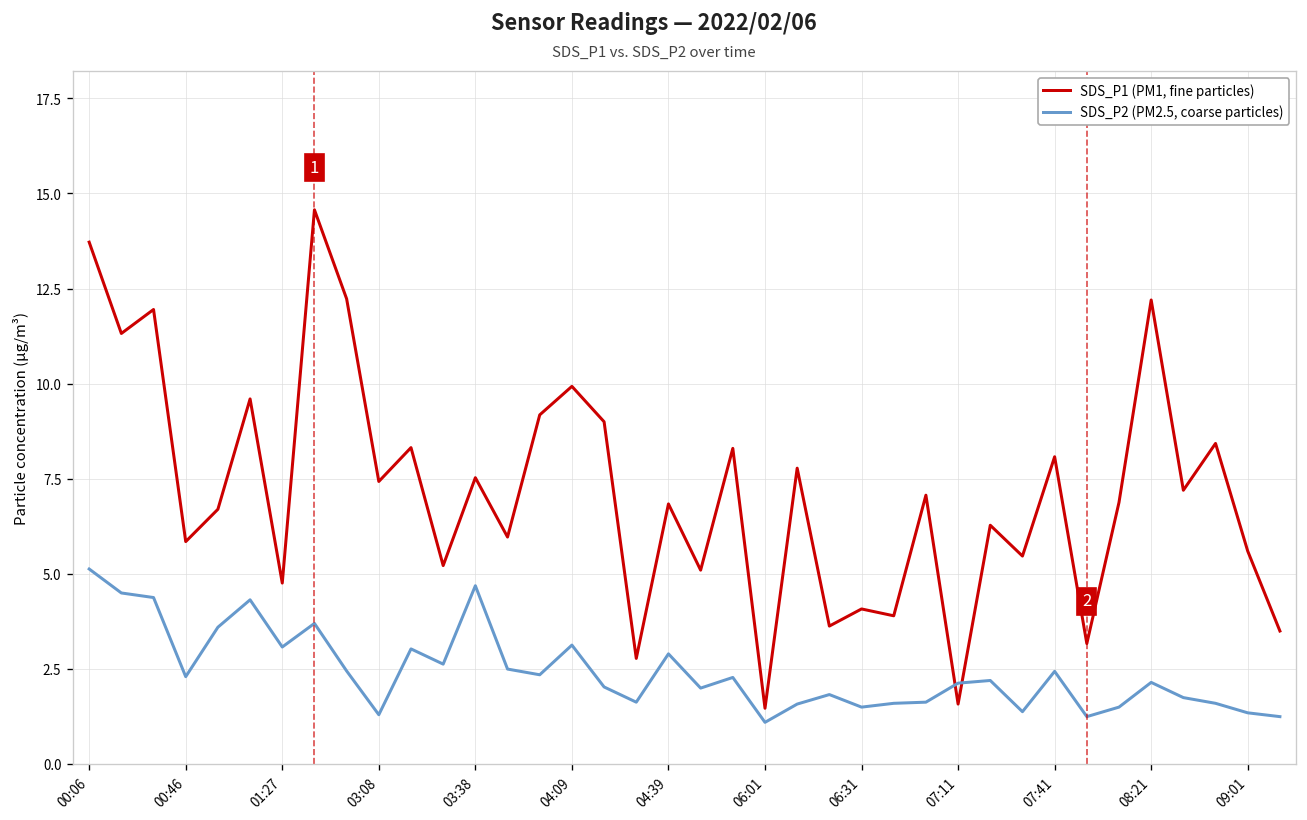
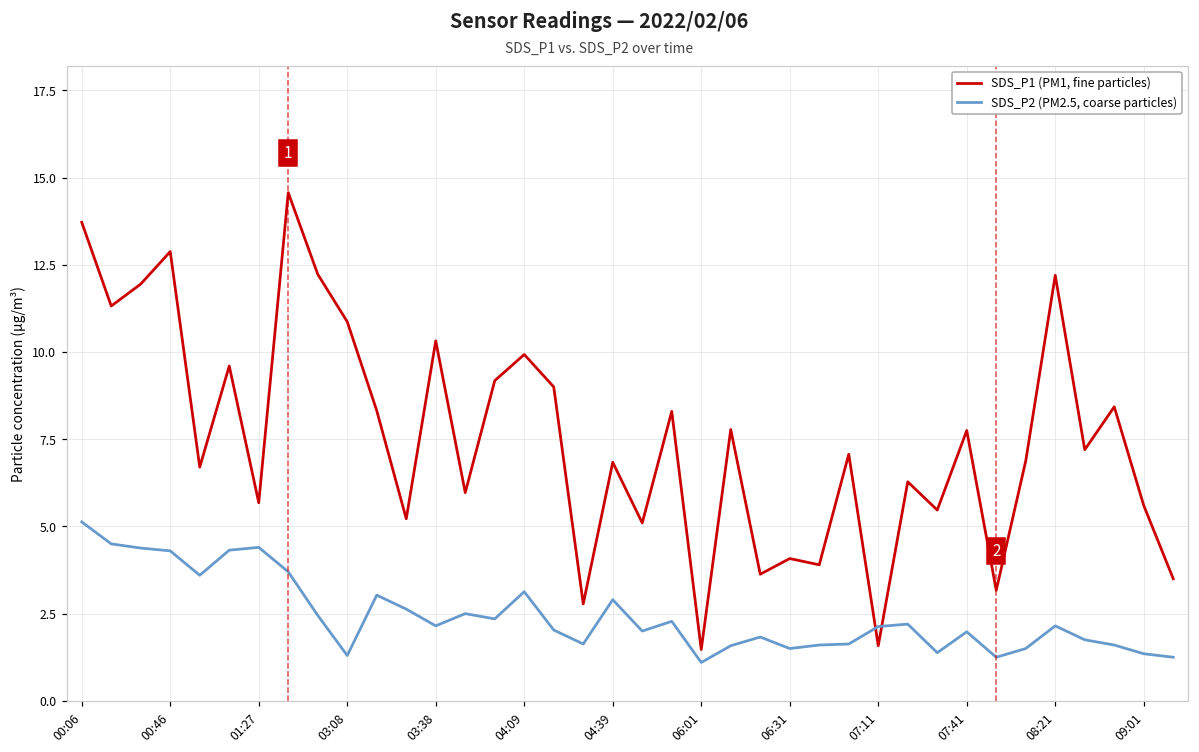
  {
    "SDS_P1 (PM1, fine particles)": {
      "00:06": 13.7,
-     "00:46": 5.9,
-     "01:27": 4.8,
-     "03:08": 7.4,
-     "03:38": 7.5,
+     "00:46": 12.9,
+     "01:27": 5.7,
+     "03:08": 10.9,
+     "03:38": 10.3,
      "04:09": 9.9,
      "04:39": 6.8,
      "06:01": 1.5,
      "06:31": 4.1,
      "07:11": 1.6,
-     "07:41": 8.1,
+     "07:41": 7.8,
      "08:21": 12.2,
      "09:01": 5.6
    },
    "SDS_P2 (PM2.5, coarse particles)": {
      "00:06": 5.1,
-     "00:46": 2.3,
-     "01:27": 3.1,
+     "00:46": 4.3,
+     "01:27": 4.4,
      "03:08": 1.3,
-     "03:38": 4.7,
+     "03:38": 2.2,
      "04:09": 3.1,
      "04:39": 2.9,
      "06:01": 1.1,
      "06:31": 1.5,
      "07:11": 2.1,
-     "07:41": 2.4,
+     "07:41": 2.0,
      "08:21": 2.2,
      "09:01": 1.4
    }
  }
